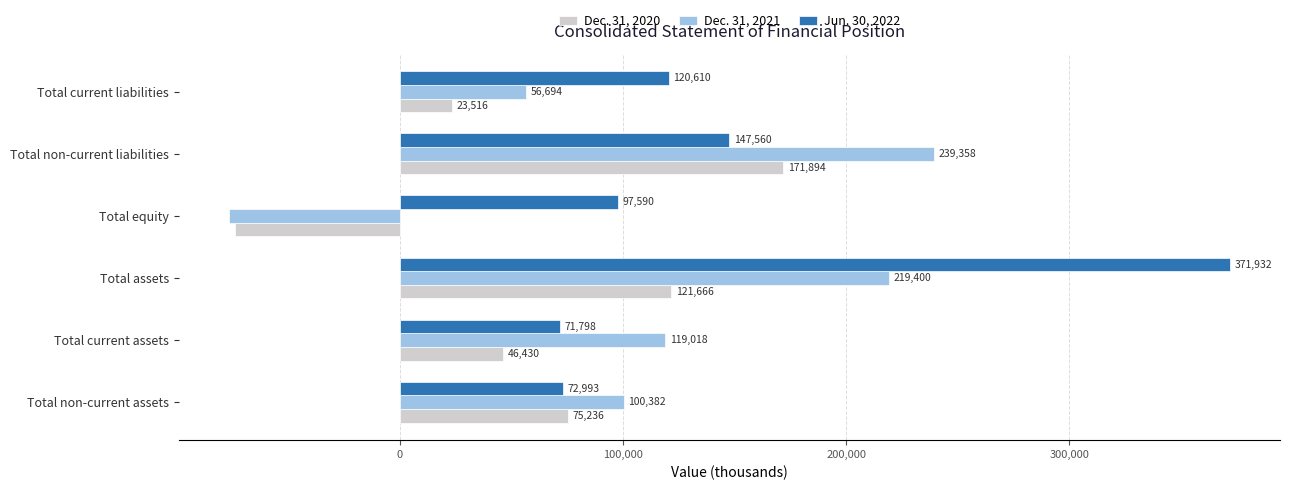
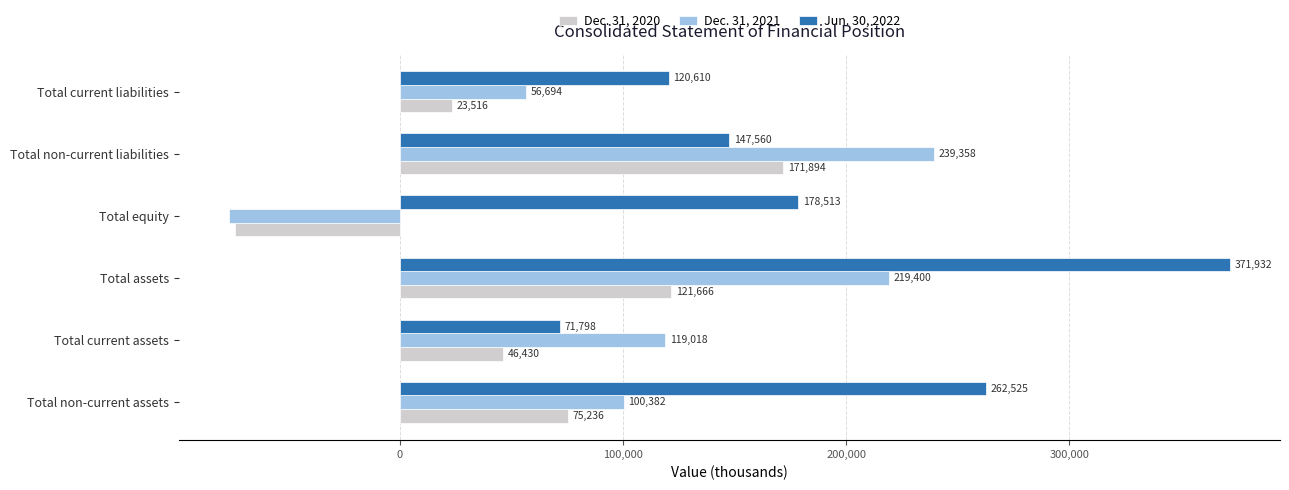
  {
    "Jun. 30, 2022": {
      "Total current liabilities": "120,610",
      "Total non-current liabilities": "147,560",
-     "Total equity": "97,590",
+     "Total equity": "178,513",
      "Total assets": "371,932",
      "Total current assets": "71,798",
-     "Total non-current assets": "72,993"
+     "Total non-current assets": "262,525"
    }
  }
